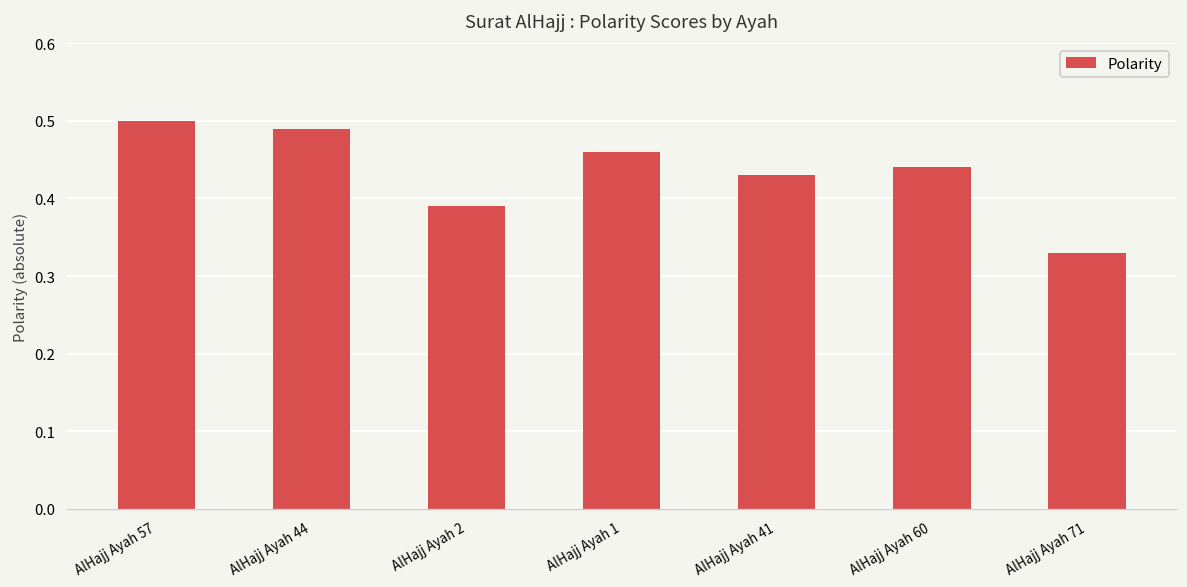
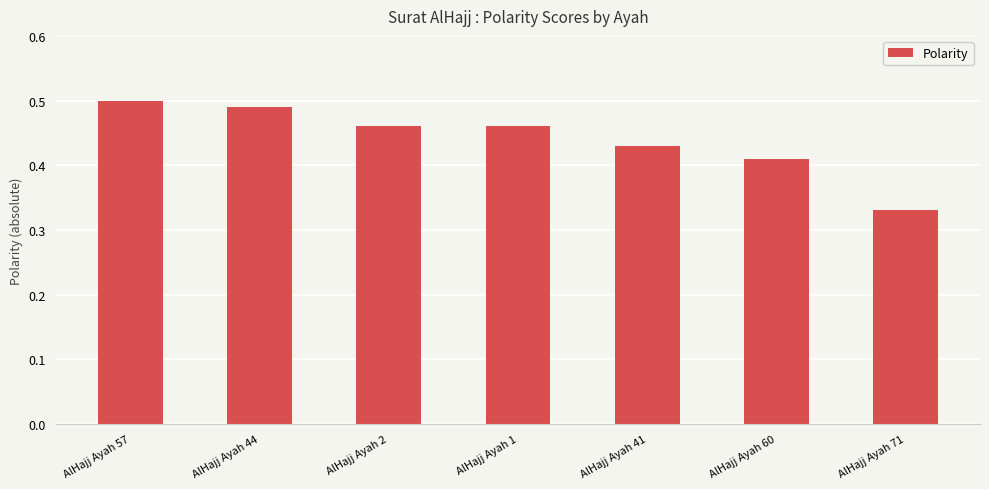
  {
    "AlHajj Ayah 57": 0.50,
    "AlHajj Ayah 44": 0.49,
-   "AlHajj Ayah 2": 0.39,
+   "AlHajj Ayah 2": 0.46,
    "AlHajj Ayah 1": 0.46,
    "AlHajj Ayah 41": 0.43,
-   "AlHajj Ayah 60": 0.44,
+   "AlHajj Ayah 60": 0.41,
    "AlHajj Ayah 71": 0.33
  }
